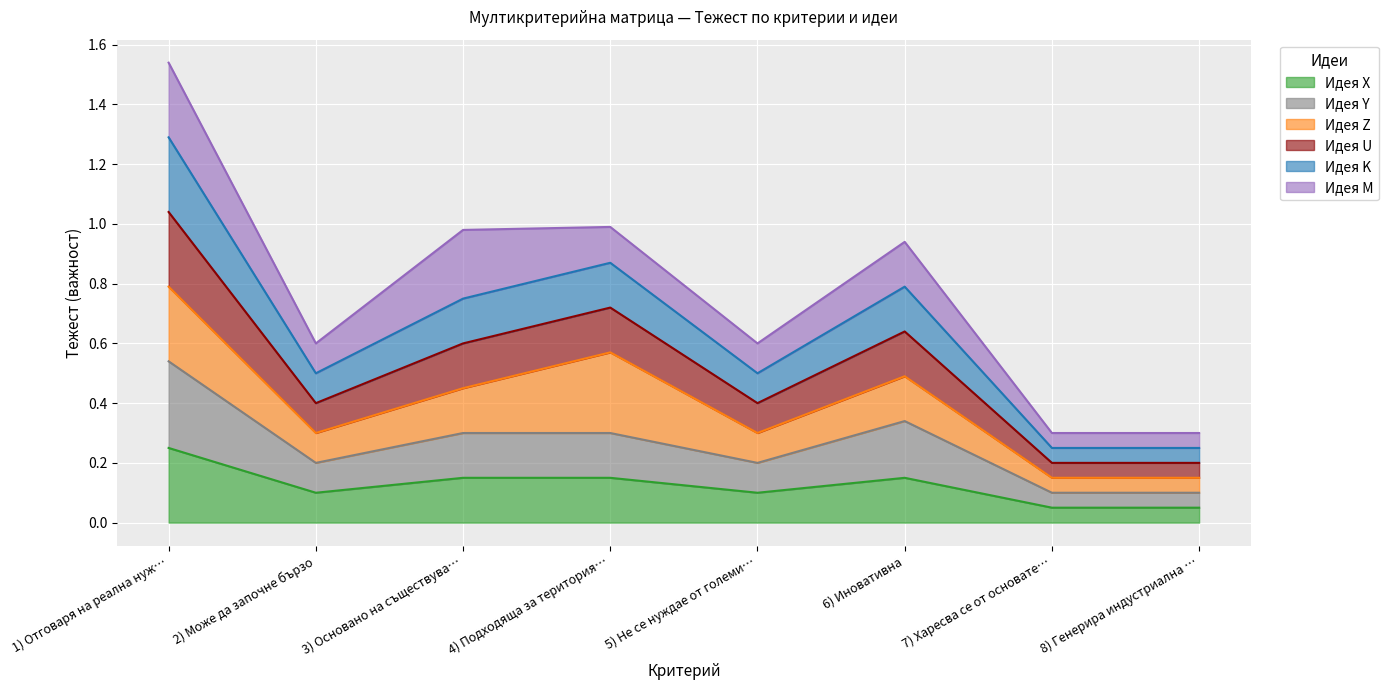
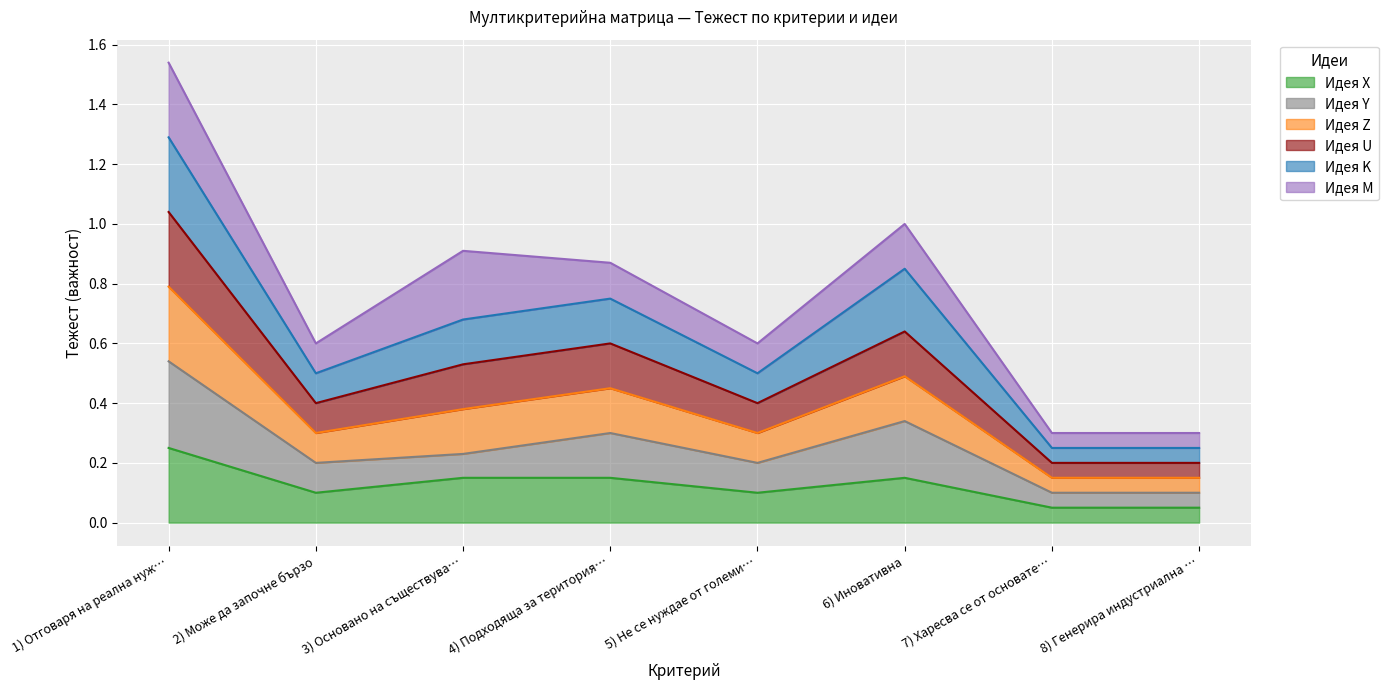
  {
    "Идея X": {
      "1) Отговаря на реална нуж…": 0.25,
      "2) Може да започне бързо": 0.10,
      "3) Основано на съществува…": 0.15,
      "4) Подходяща за територия…": 0.15,
      "5) Не се нуждае от големи…": 0.10,
      "6) Иновативна": 0.15,
      "7) Харесва се от основате…": 0.05,
      "8) Генерира индустриална …": 0.05
    },
    "Идея Y": {
      "1) Отговаря на реална нуж…": 0.29,
      "2) Може да започне бързо": 0.10,
-     "3) Основано на съществува…": 0.15,
+     "3) Основано на съществува…": 0.08,
      "4) Подходяща за територия…": 0.15,
      "5) Не се нуждае от големи…": 0.10,
      "6) Иновативна": 0.19,
      "7) Харесва се от основате…": 0.05,
      "8) Генерира индустриална …": 0.05
    },
    "Идея Z": {
      "1) Отговаря на реална нуж…": 0.25,
      "2) Може да започне бързо": 0.10,
      "3) Основано на съществува…": 0.15,
-     "4) Подходяща за територия…": 0.27,
+     "4) Подходяща за територия…": 0.15,
      "5) Не се нуждае от големи…": 0.10,
      "6) Иновативна": 0.15,
      "7) Харесва се от основате…": 0.05,
      "8) Генерира индустриална …": 0.05
    },
    "Идея U": {
      "1) Отговаря на реална нуж…": 0.25,
      "2) Може да започне бързо": 0.10,
      "3) Основано на съществува…": 0.15,
      "4) Подходяща за територия…": 0.15,
      "5) Не се нуждае от големи…": 0.10,
      "6) Иновативна": 0.15,
      "7) Харесва се от основате…": 0.05,
      "8) Генерира индустриална …": 0.05
    },
    "Идея K": {
      "1) Отговаря на реална нуж…": 0.25,
      "2) Може да започне бързо": 0.10,
      "3) Основано на съществува…": 0.15,
      "4) Подходяща за територия…": 0.15,
      "5) Не се нуждае от големи…": 0.10,
-     "6) Иновативна": 0.15,
+     "6) Иновативна": 0.21,
      "7) Харесва се от основате…": 0.05,
      "8) Генерира индустриална …": 0.05
    },
    "Идея M": {
      "1) Отговаря на реална нуж…": 0.25,
      "2) Може да започне бързо": 0.10,
      "3) Основано на съществува…": 0.23,
      "4) Подходяща за територия…": 0.12,
      "5) Не се нуждае от големи…": 0.10,
      "6) Иновативна": 0.15,
      "7) Харесва се от основате…": 0.05,
      "8) Генерира индустриална …": 0.05
    }
  }
